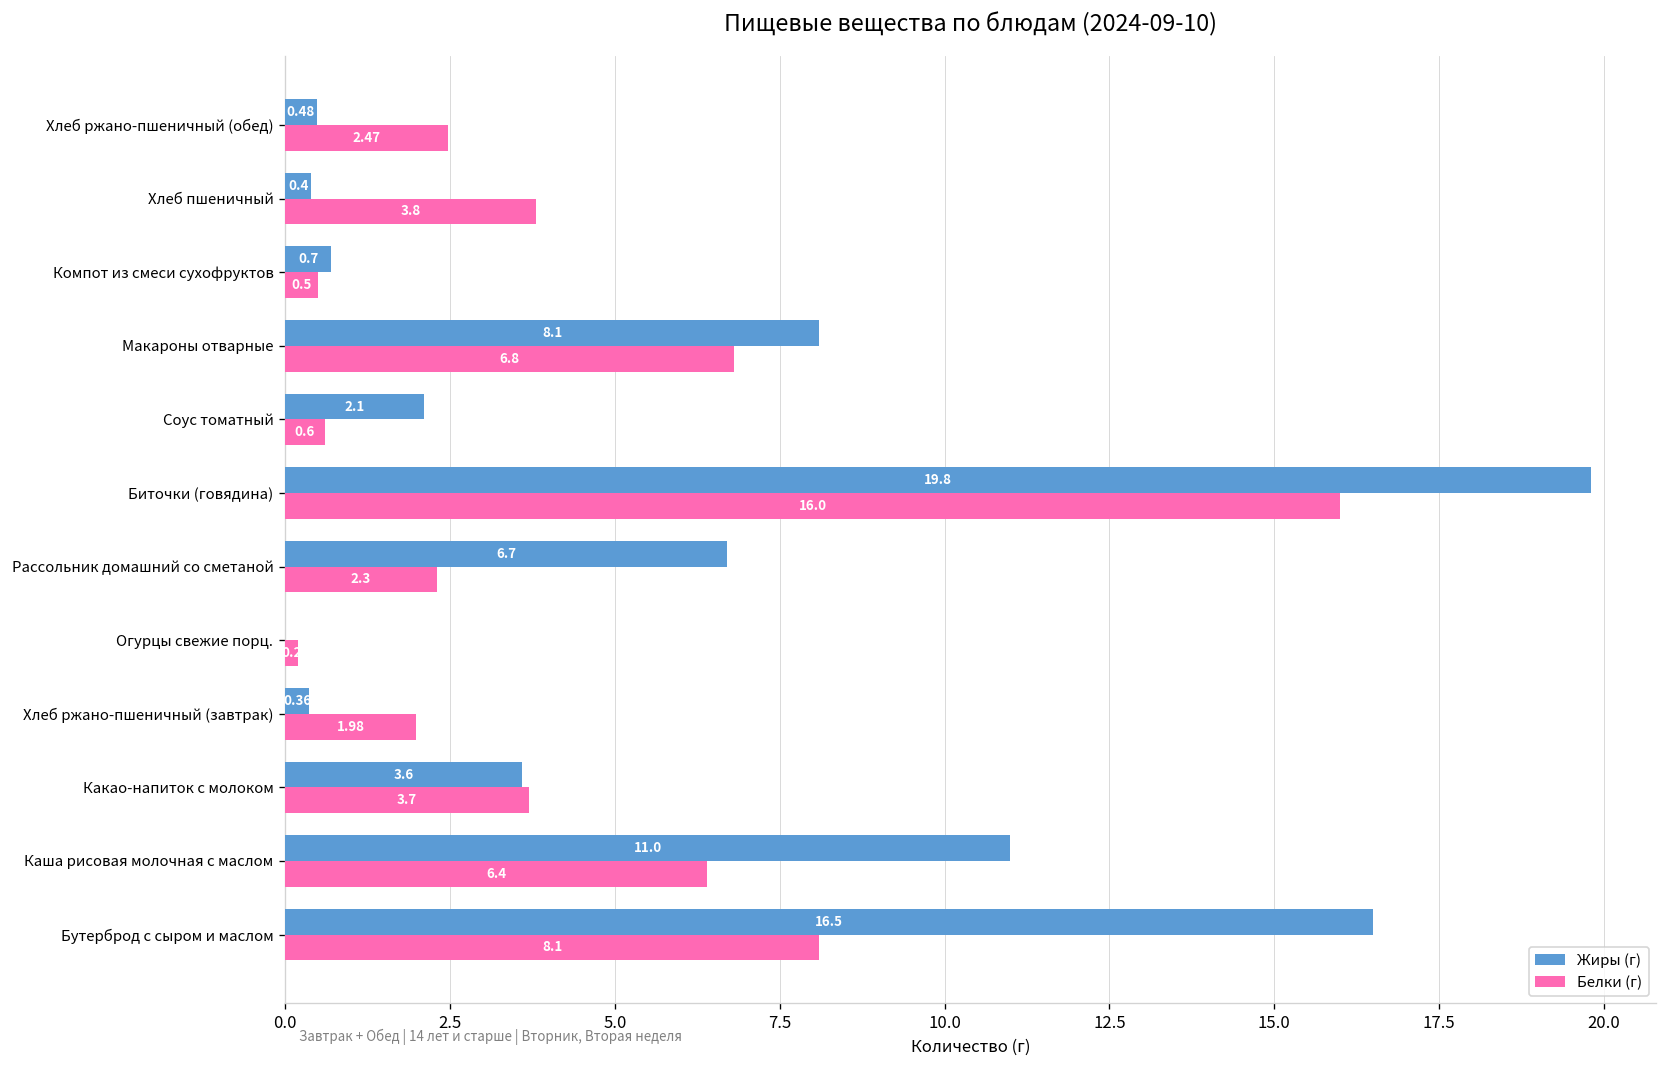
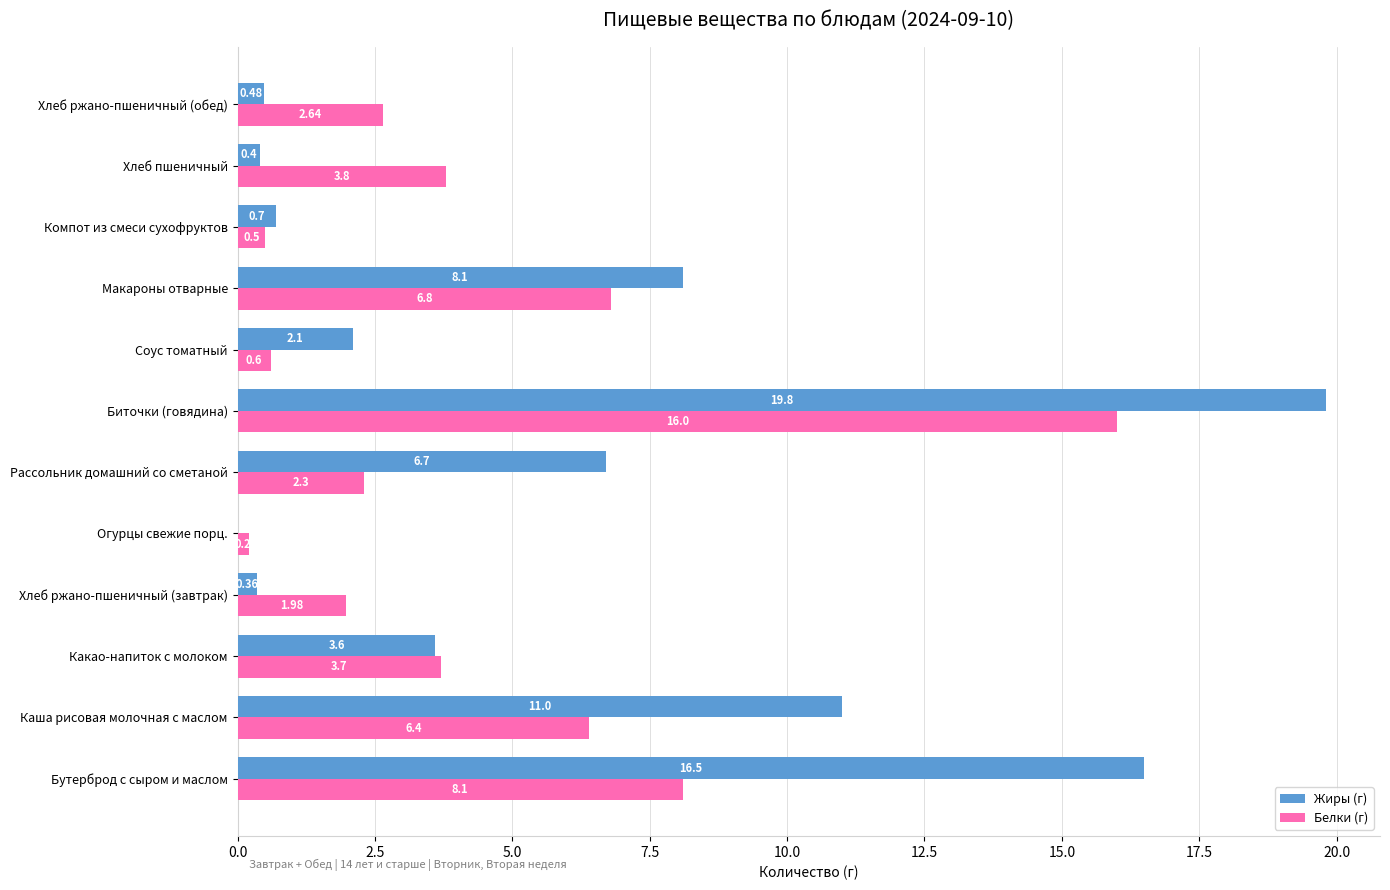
  {
    "Жиры (г)": {
      "Хлеб ржано-пшеничный (обед)": 0.48,
      "Хлеб пшеничный": 0.4,
      "Компот из смеси сухофруктов": 0.7,
      "Макароны отварные": 8.1,
      "Соус томатный": 2.1,
      "Биточки (говядина)": 19.8,
      "Рассольник домашний со сметаной": 6.7,
      "Хлеб ржано-пшеничный (завтрак)": 0.36,
      "Какао-напиток с молоком": 3.6,
      "Каша рисовая молочная с маслом": 11.0,
      "Бутерброд с сыром и маслом": 16.5
    },
    "Белки (г)": {
-     "Хлеб ржано-пшеничный (обед)": 2.47,
+     "Хлеб ржано-пшеничный (обед)": 2.64,
      "Хлеб пшеничный": 3.8,
      "Компот из смеси сухофруктов": 0.5,
      "Макароны отварные": 6.8,
      "Соус томатный": 0.6,
      "Биточки (говядина)": 16.0,
      "Рассольник домашний со сметаной": 2.3,
      "Огурцы свежие порц.": 0.2,
      "Хлеб ржано-пшеничный (завтрак)": 1.98,
      "Какао-напиток с молоком": 3.7,
      "Каша рисовая молочная с маслом": 6.4,
      "Бутерброд с сыром и маслом": 8.1
    }
  }
